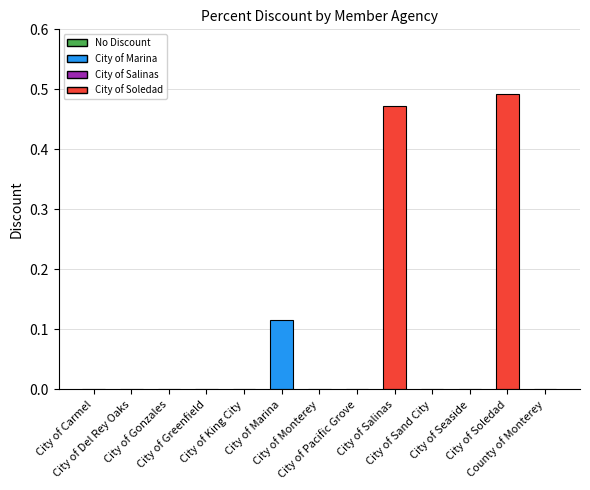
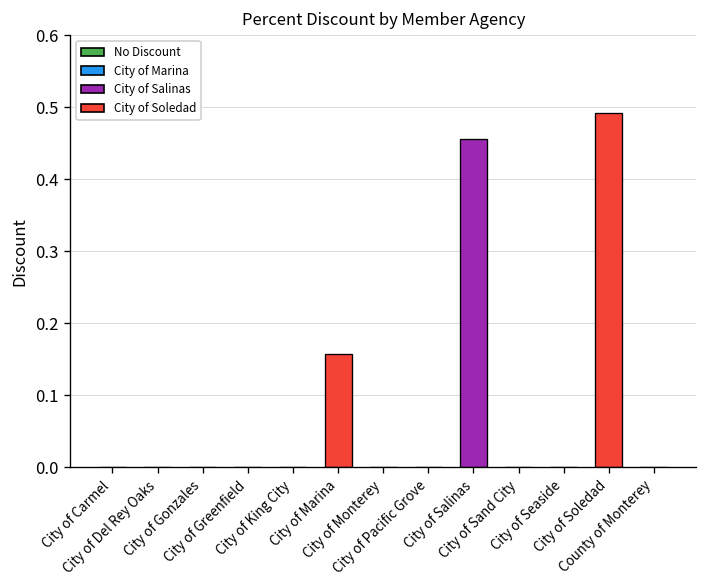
  {
    "City of Carmel": 0.00,
    "City of Del Rey Oaks": 0.00,
    "City of Gonzales": 0.00,
    "City of Greenfield": 0.00,
    "City of King City": 0.00,
-   "City of Marina": 0.12,
+   "City of Marina": 0.16,
    "City of Monterey": 0.00,
    "City of Pacific Grove": 0.00,
-   "City of Salinas": 0.47,
+   "City of Salinas": 0.46,
    "City of Sand City": 0.00,
    "City of Seaside": 0.00,
    "City of Soledad": 0.49,
    "County of Monterey": 0.00
  }
